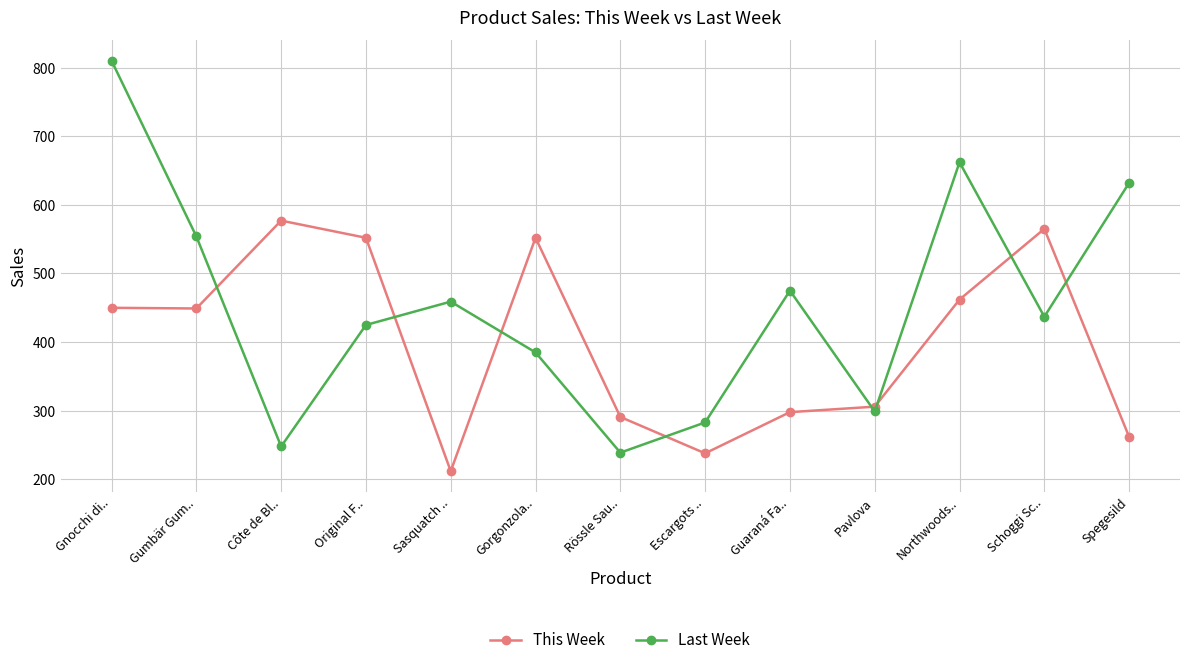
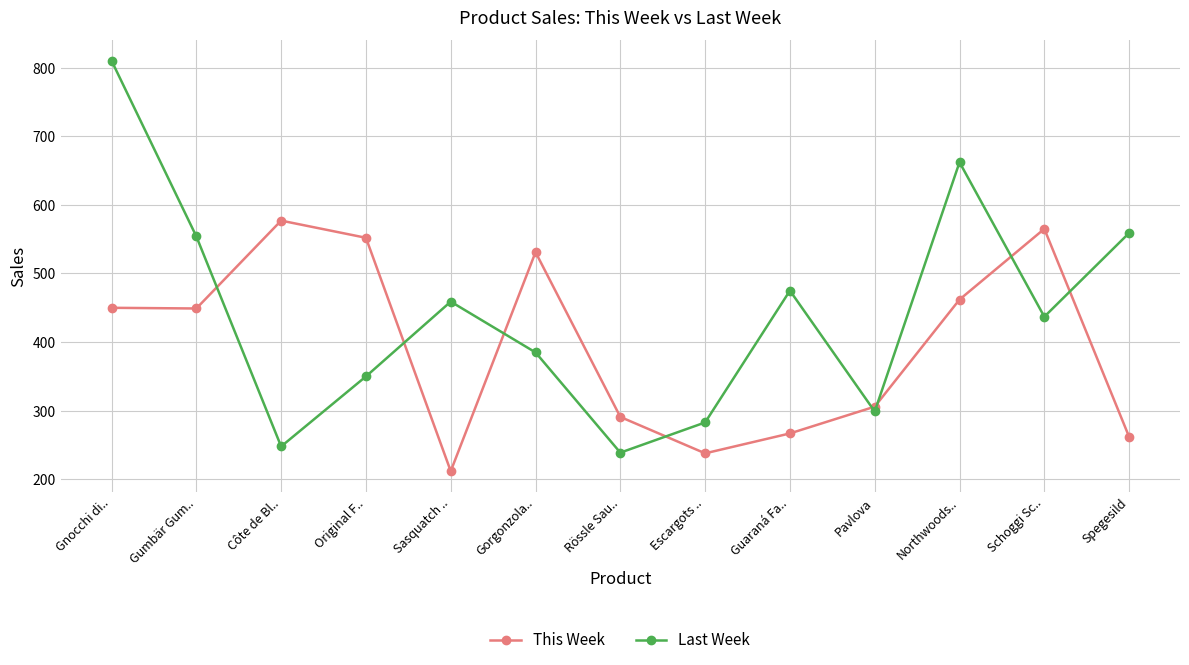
  {
    "This Week": {
      "Gnocchi di..": 450,
      "Gumbär Gum..": 450,
      "Côte de Bl..": 580,
      "Original F..": 550,
      "Sasquatch ..": 210,
-     "Gorgonzola..": 550,
+     "Gorgonzola..": 530,
      "Rössle Sau..": 290,
      "Escargots ..": 240,
-     "Guaraná Fa..": 300,
+     "Guaraná Fa..": 270,
      "Pavlova": 310,
      "Northwoods..": 460,
      "Schoggi Sc..": 570,
      "Spegesild": 260
    },
    "Last Week": {
      "Gnocchi di..": 810,
      "Gumbär Gum..": 550,
      "Côte de Bl..": 250,
-     "Original F..": 430,
+     "Original F..": 350,
      "Sasquatch ..": 460,
      "Gorgonzola..": 390,
      "Rössle Sau..": 240,
      "Escargots ..": 280,
      "Guaraná Fa..": 480,
      "Pavlova": 300,
      "Northwoods..": 660,
      "Schoggi Sc..": 440,
-     "Spegesild": 630
+     "Spegesild": 560
    }
  }
